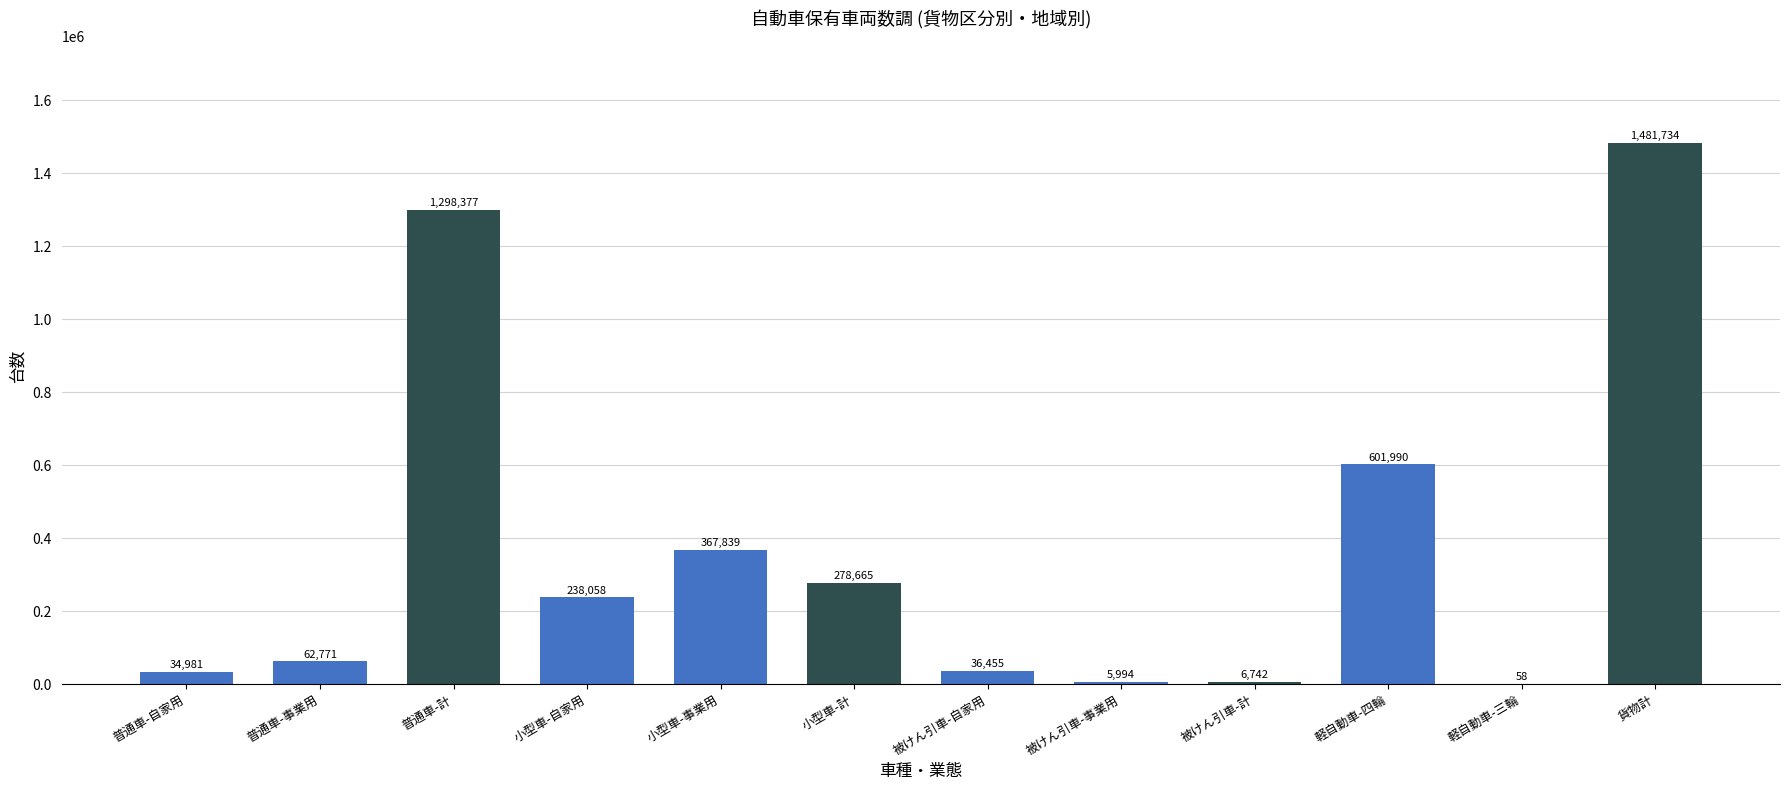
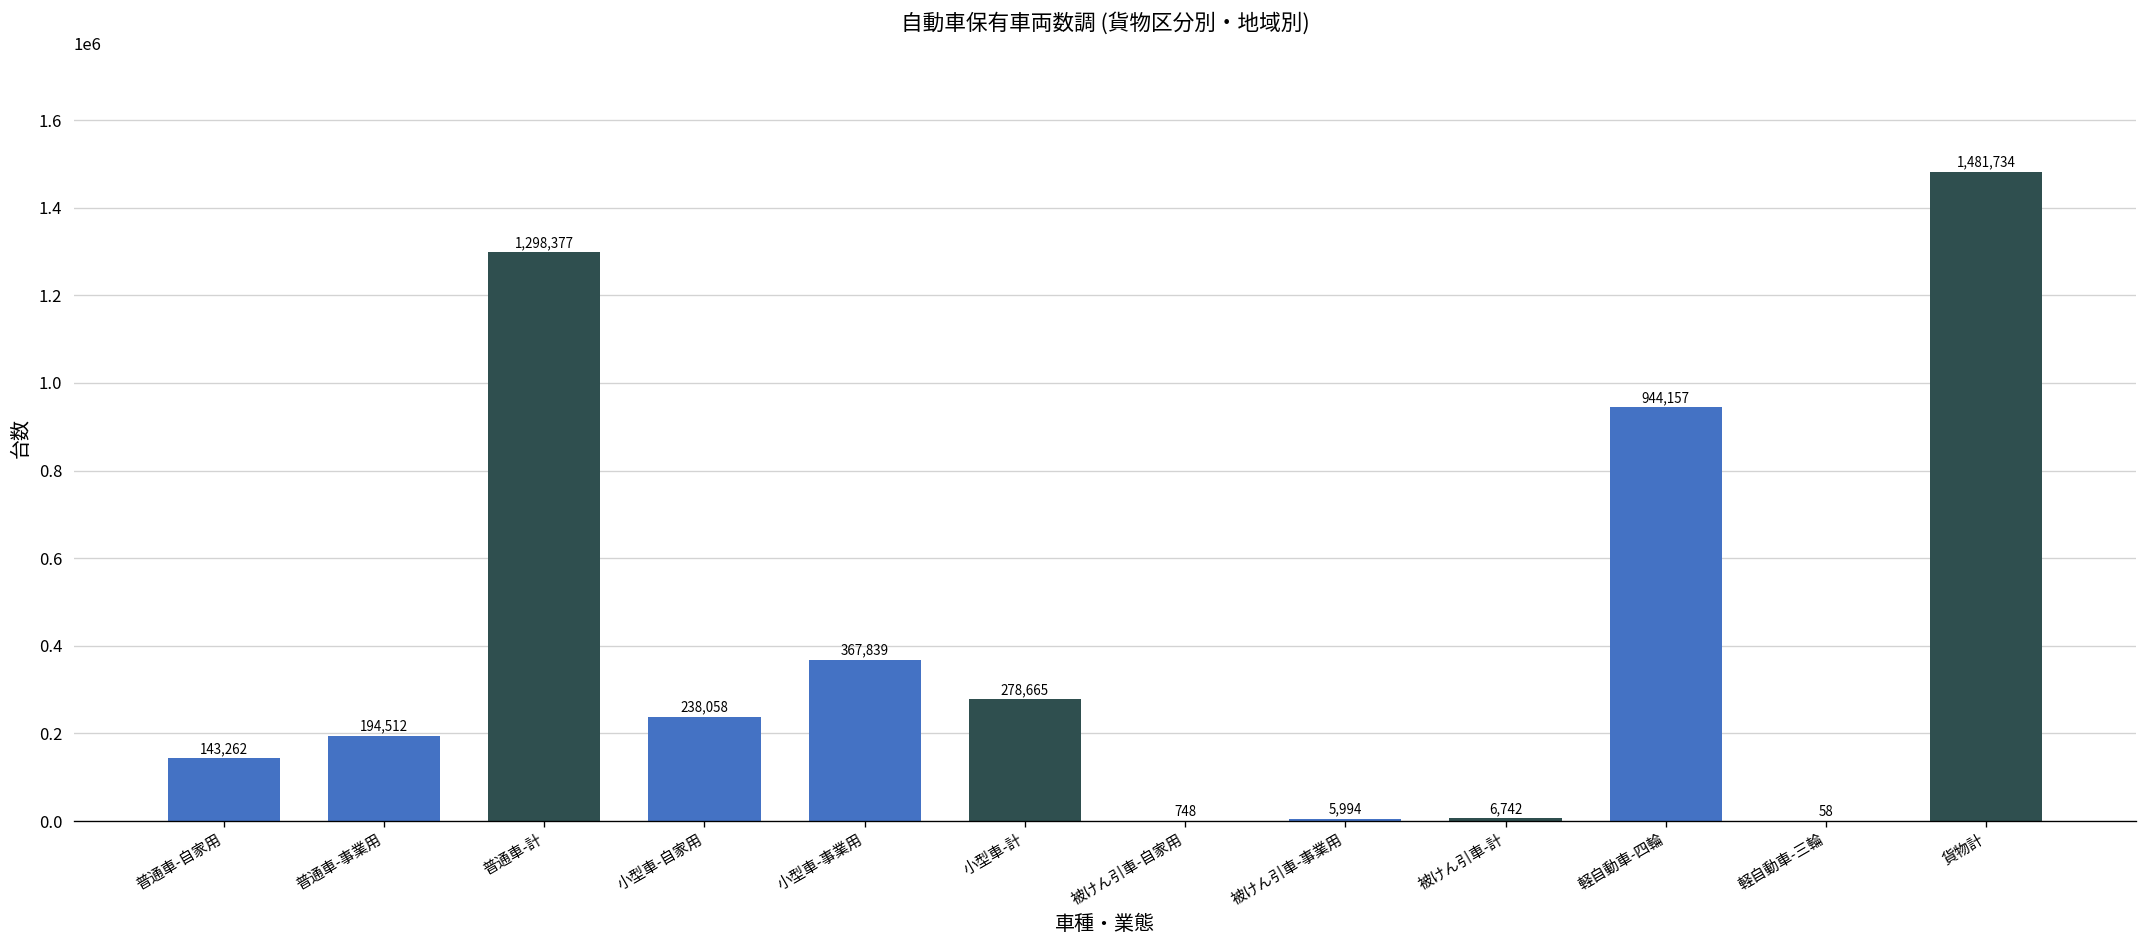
  {
-   "普通車-自家用": "34,981",
-   "普通車-事業用": "62,771",
+   "普通車-自家用": "143,262",
+   "普通車-事業用": "194,512",
    "普通車-計": "1,298,377",
    "小型車-自家用": "238,058",
    "小型車-事業用": "367,839",
    "小型車-計": "278,665",
-   "被けん引車-自家用": "36,455",
+   "被けん引車-自家用": "748",
    "被けん引車-事業用": "5,994",
    "被けん引車-計": "6,742",
-   "軽自動車-四輪": "601,990",
+   "軽自動車-四輪": "944,157",
    "軽自動車-三輪": "58",
    "貨物計": "1,481,734"
  }
